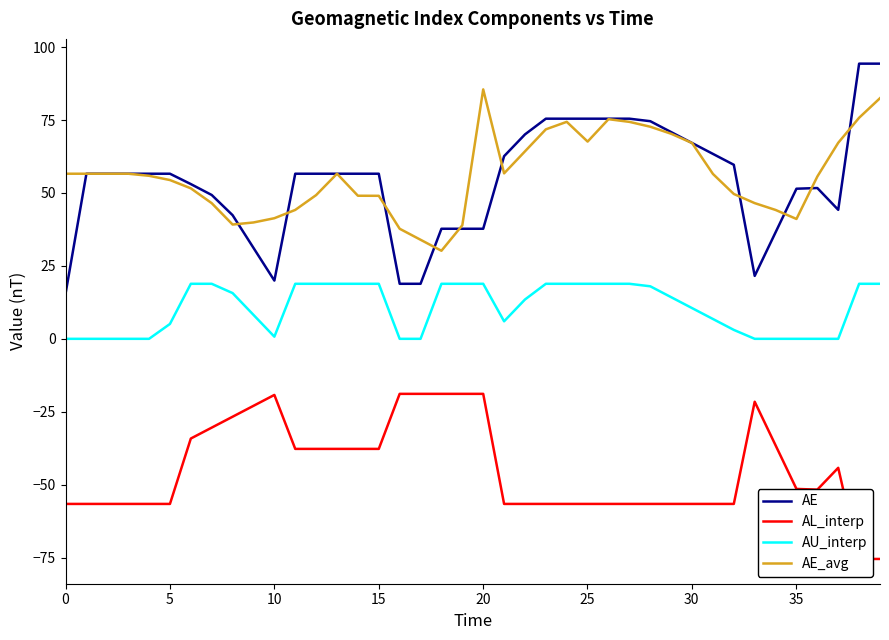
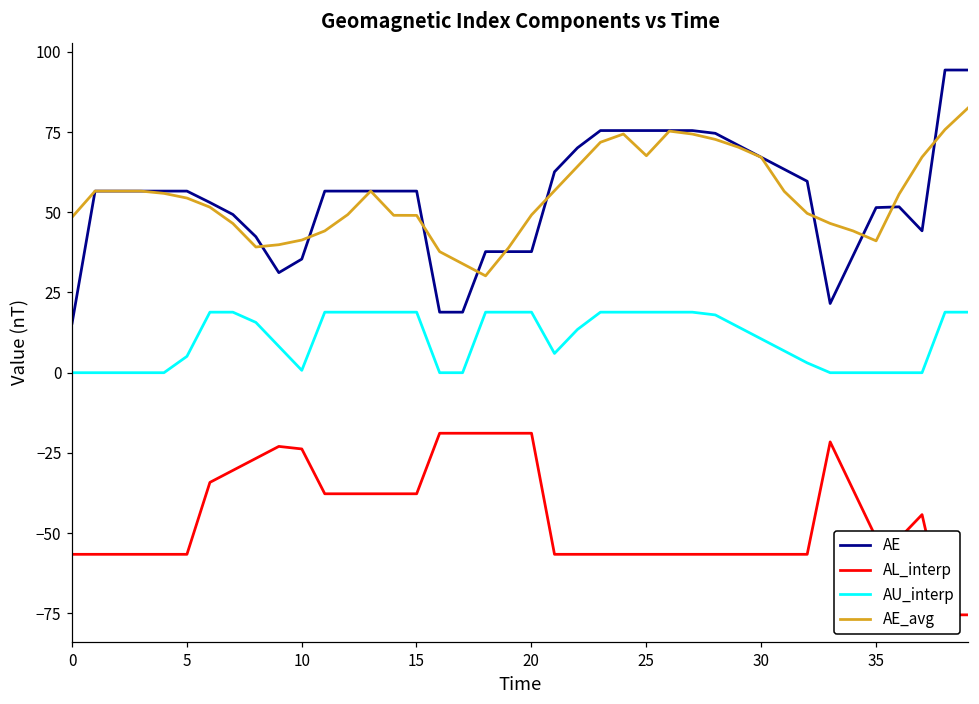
  {
    "AE": {
      "0": 15,
      "5": 57,
-     "10": 20,
+     "10": 35,
      "15": 57,
      "20": 38,
      "25": 75
    },
    "AL_interp": {
      "0": -57,
      "5": -57,
-     "10": -19,
+     "10": -24,
      "15": -38,
      "20": -19,
      "25": -57
    },
    "AU_interp": {
      "0": 0,
      "5": 5,
      "10": 1,
      "15": 19,
      "20": 19,
      "25": 19
    },
    "AE_avg": {
-     "0": 57,
+     "0": 48,
      "5": 54,
      "10": 41,
      "15": 49,
-     "20": 86,
+     "20": 49,
      "25": 68
    }
  }
